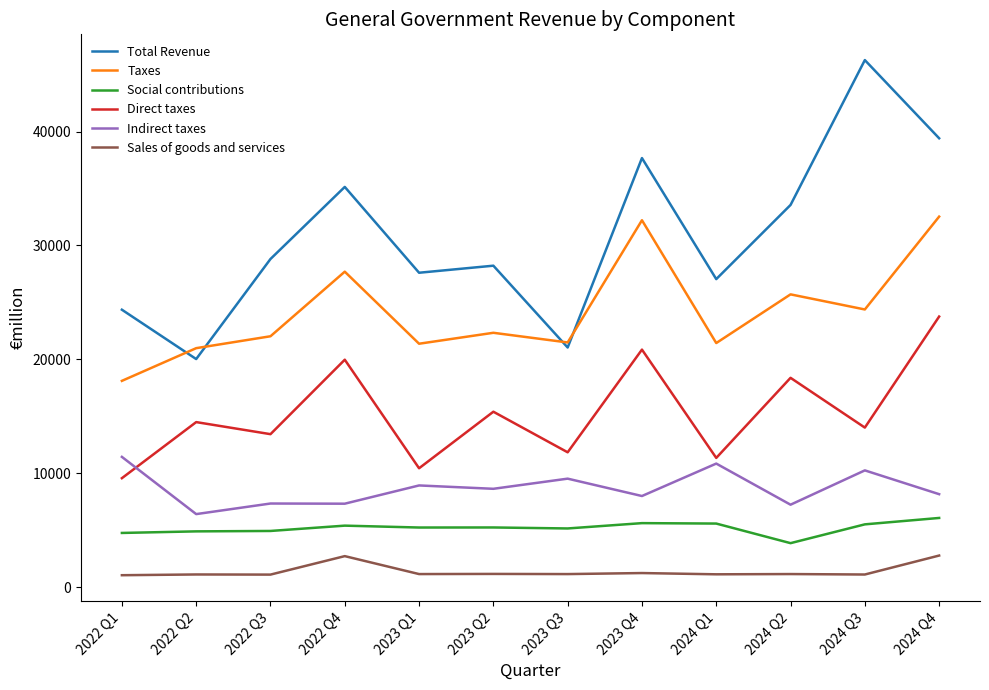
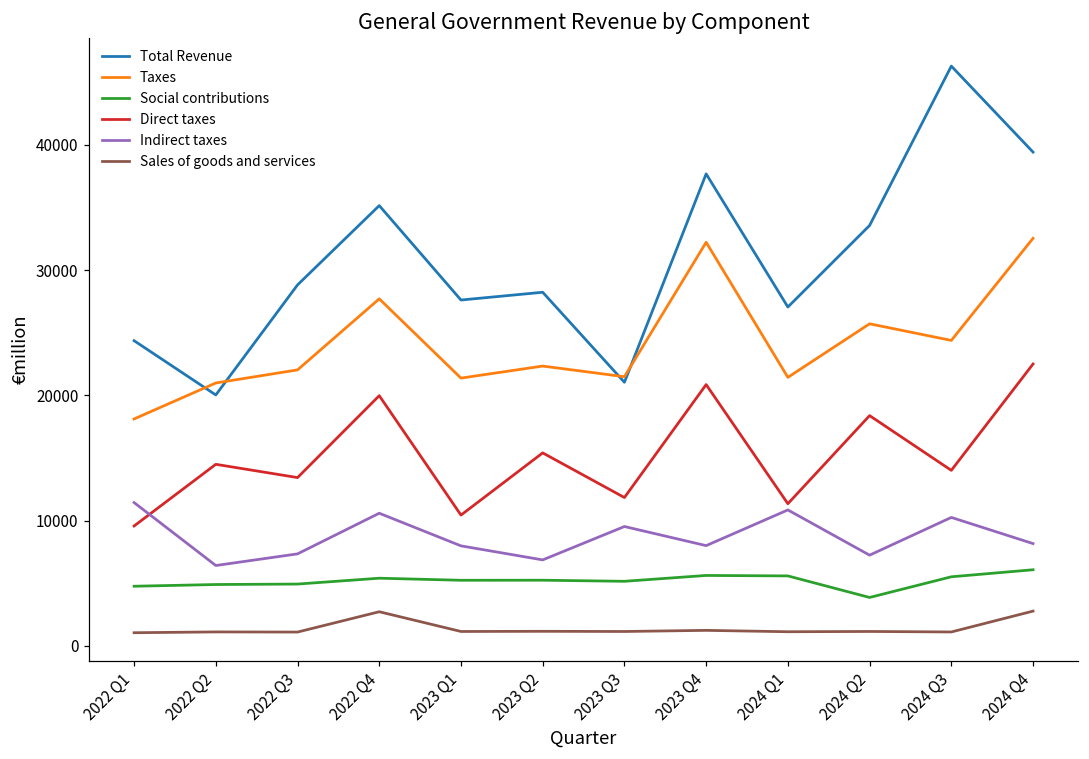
  {
    "Total Revenue": {
      "2022 Q1": 24400,
      "2022 Q2": 20000,
      "2022 Q3": 28800,
      "2022 Q4": 35100,
      "2023 Q1": 27600,
      "2023 Q2": 28200,
      "2023 Q3": 21000,
      "2023 Q4": 37700,
      "2024 Q1": 27000,
      "2024 Q2": 33600,
      "2024 Q3": 46300,
      "2024 Q4": 39400
    },
    "Taxes": {
      "2022 Q1": 18100,
      "2022 Q2": 21000,
      "2022 Q3": 22000,
      "2022 Q4": 27700,
      "2023 Q1": 21400,
      "2023 Q2": 22300,
      "2023 Q3": 21500,
      "2023 Q4": 32200,
      "2024 Q1": 21400,
      "2024 Q2": 25700,
      "2024 Q3": 24400,
      "2024 Q4": 32500
    },
    "Social contributions": {
      "2022 Q1": 4800,
      "2022 Q2": 4900,
      "2022 Q3": 4900,
      "2022 Q4": 5400,
      "2023 Q1": 5200,
      "2023 Q2": 5200,
      "2023 Q3": 5200,
      "2023 Q4": 5600,
      "2024 Q1": 5600,
      "2024 Q2": 3900,
      "2024 Q3": 5500,
      "2024 Q4": 6100
    },
    "Direct taxes": {
      "2022 Q1": 9600,
      "2022 Q2": 14500,
      "2022 Q3": 13400,
      "2022 Q4": 20000,
      "2023 Q1": 10400,
      "2023 Q2": 15400,
      "2023 Q3": 11800,
      "2023 Q4": 20900,
      "2024 Q1": 11400,
      "2024 Q2": 18400,
      "2024 Q3": 14000,
-     "2024 Q4": 23800
+     "2024 Q4": 22500
    },
    "Indirect taxes": {
      "2022 Q1": 11400,
      "2022 Q2": 6400,
      "2022 Q3": 7400,
-     "2022 Q4": 7300,
-     "2023 Q1": 8900,
-     "2023 Q2": 8600,
+     "2022 Q4": 10600,
+     "2023 Q1": 8000,
+     "2023 Q2": 6900,
      "2023 Q3": 9500,
      "2023 Q4": 8000,
      "2024 Q1": 10900,
      "2024 Q2": 7200,
      "2024 Q3": 10300,
      "2024 Q4": 8200
    },
    "Sales of goods and services": {
      "2022 Q1": 1100,
      "2022 Q2": 1100,
      "2022 Q3": 1100,
      "2022 Q4": 2700,
      "2023 Q1": 1200,
      "2023 Q2": 1200,
      "2023 Q3": 1200,
      "2023 Q4": 1200,
      "2024 Q1": 1100,
      "2024 Q2": 1200,
      "2024 Q3": 1100,
      "2024 Q4": 2800
    }
  }
